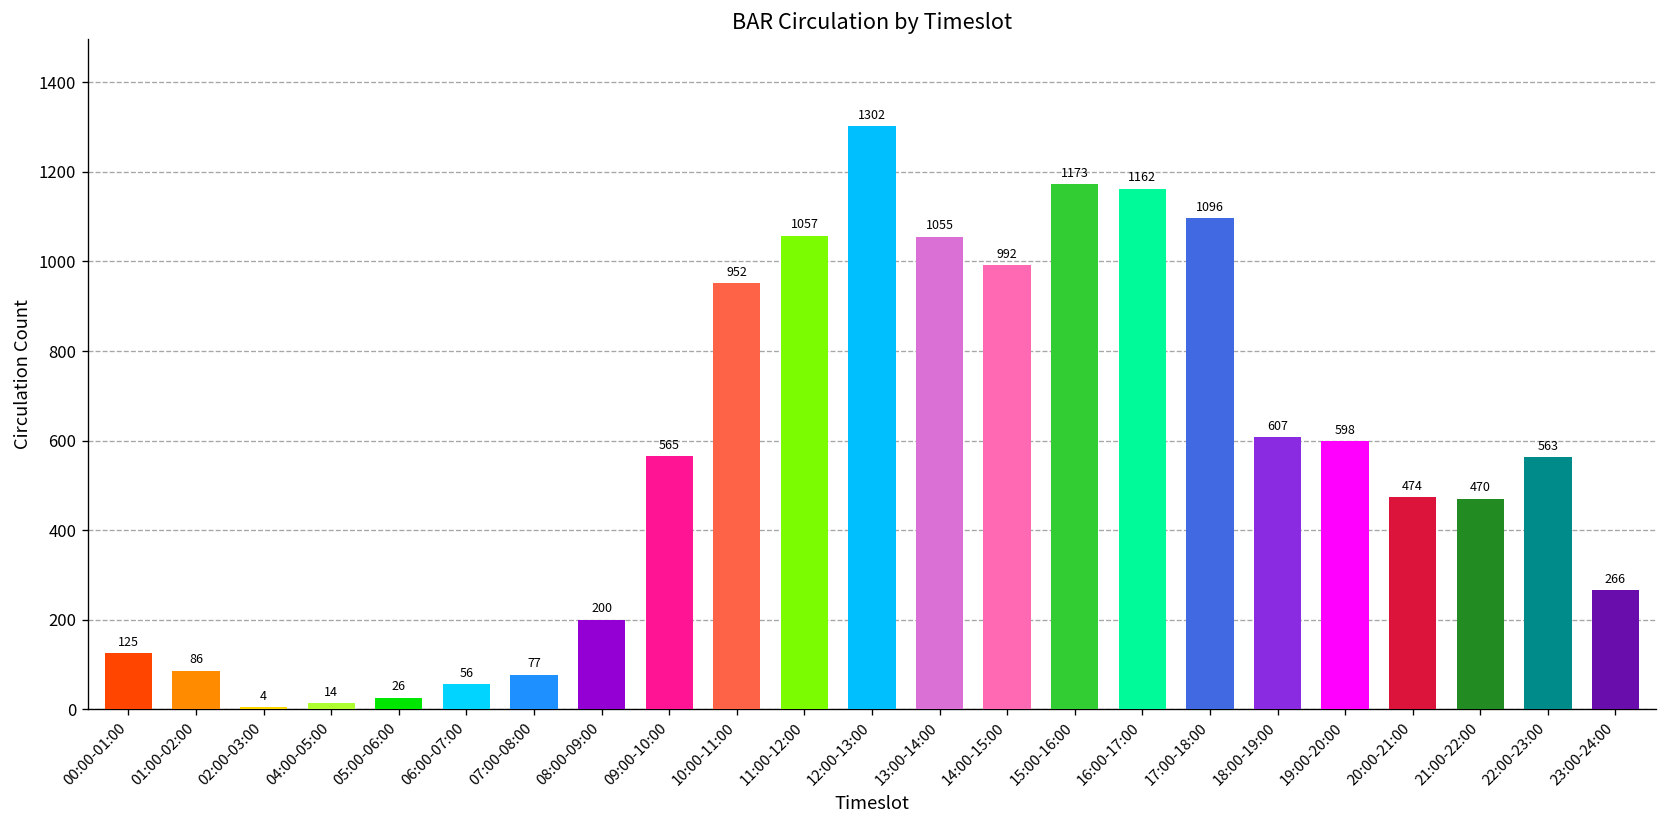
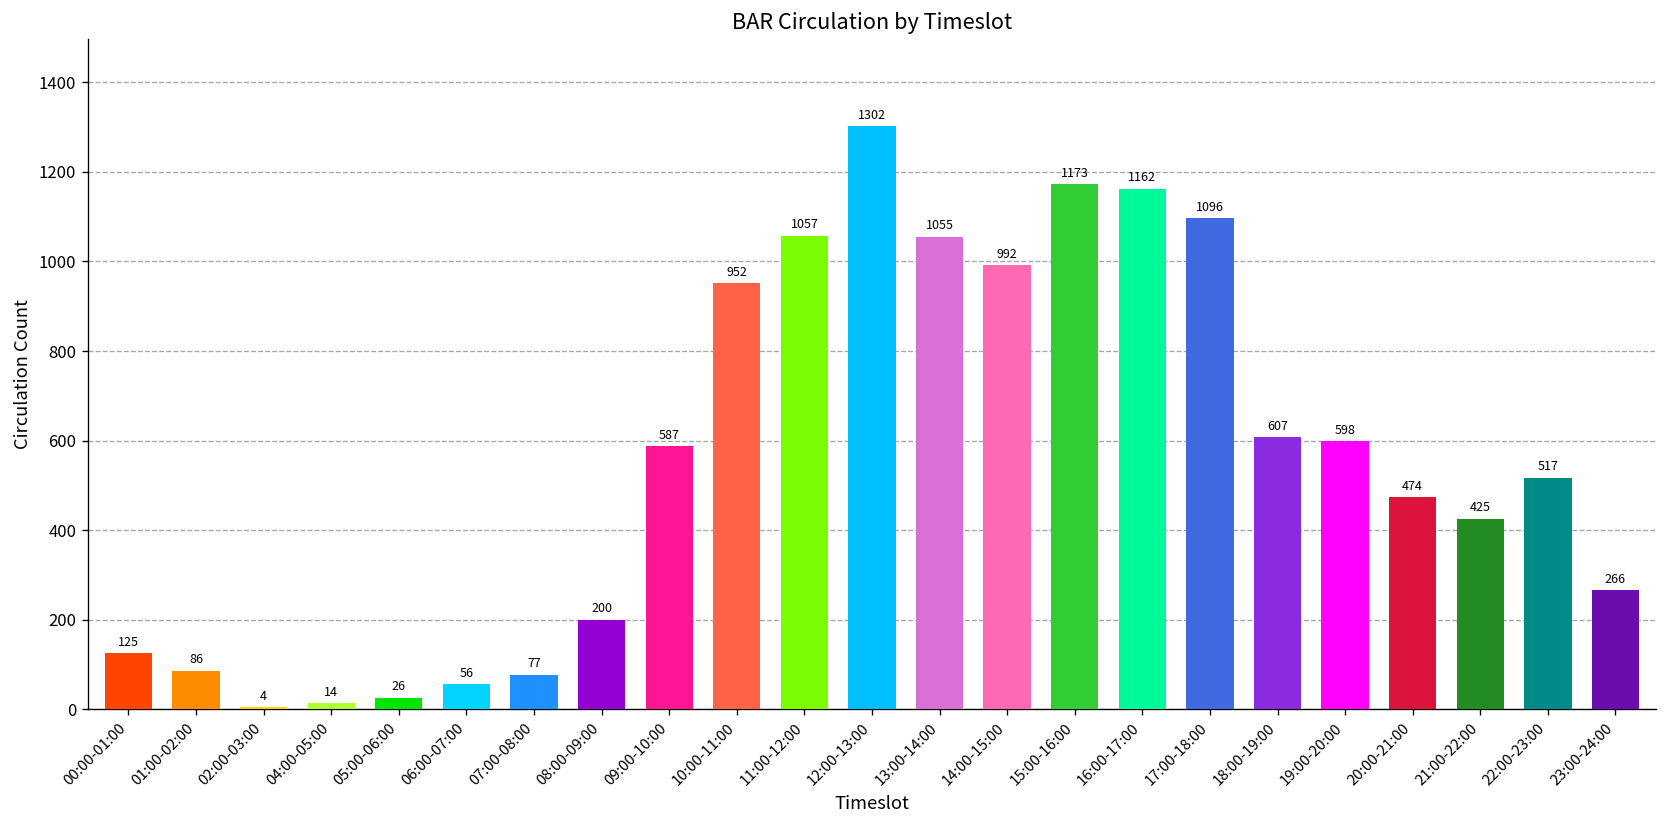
  {
    "00:00-01:00": 125,
    "01:00-02:00": 86,
    "02:00-03:00": 4,
    "04:00-05:00": 14,
    "05:00-06:00": 26,
    "06:00-07:00": 56,
    "07:00-08:00": 77,
    "08:00-09:00": 200,
-   "09:00-10:00": 565,
+   "09:00-10:00": 587,
    "10:00-11:00": 952,
    "11:00-12:00": 1057,
    "12:00-13:00": 1302,
    "13:00-14:00": 1055,
    "14:00-15:00": 992,
    "15:00-16:00": 1173,
    "16:00-17:00": 1162,
    "17:00-18:00": 1096,
    "18:00-19:00": 607,
    "19:00-20:00": 598,
    "20:00-21:00": 474,
-   "21:00-22:00": 470,
-   "22:00-23:00": 563,
+   "21:00-22:00": 425,
+   "22:00-23:00": 517,
    "23:00-24:00": 266
  }
